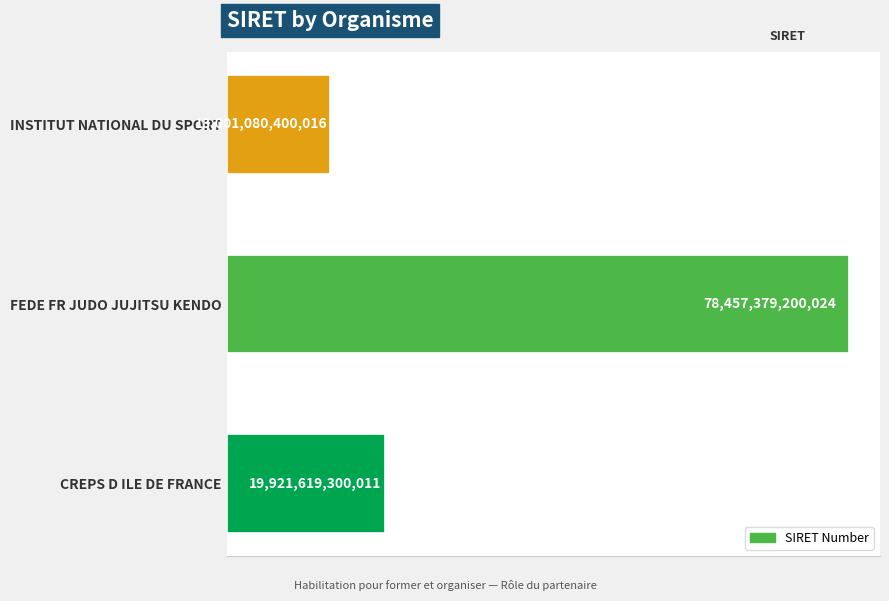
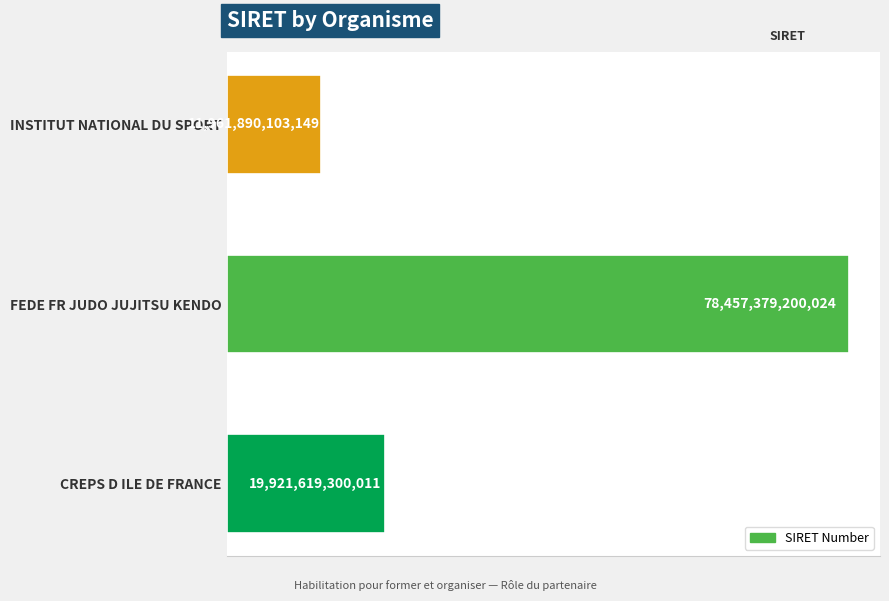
  {
-   "INSTITUT NATIONAL DU SPORT": "13,001,080,400,016",
+   "INSTITUT NATIONAL DU SPORT": "11,961,890,103,149",
    "FEDE FR JUDO JUJITSU KENDO": "78,457,379,200,024",
    "CREPS D ILE DE FRANCE": "19,921,619,300,011"
  }
